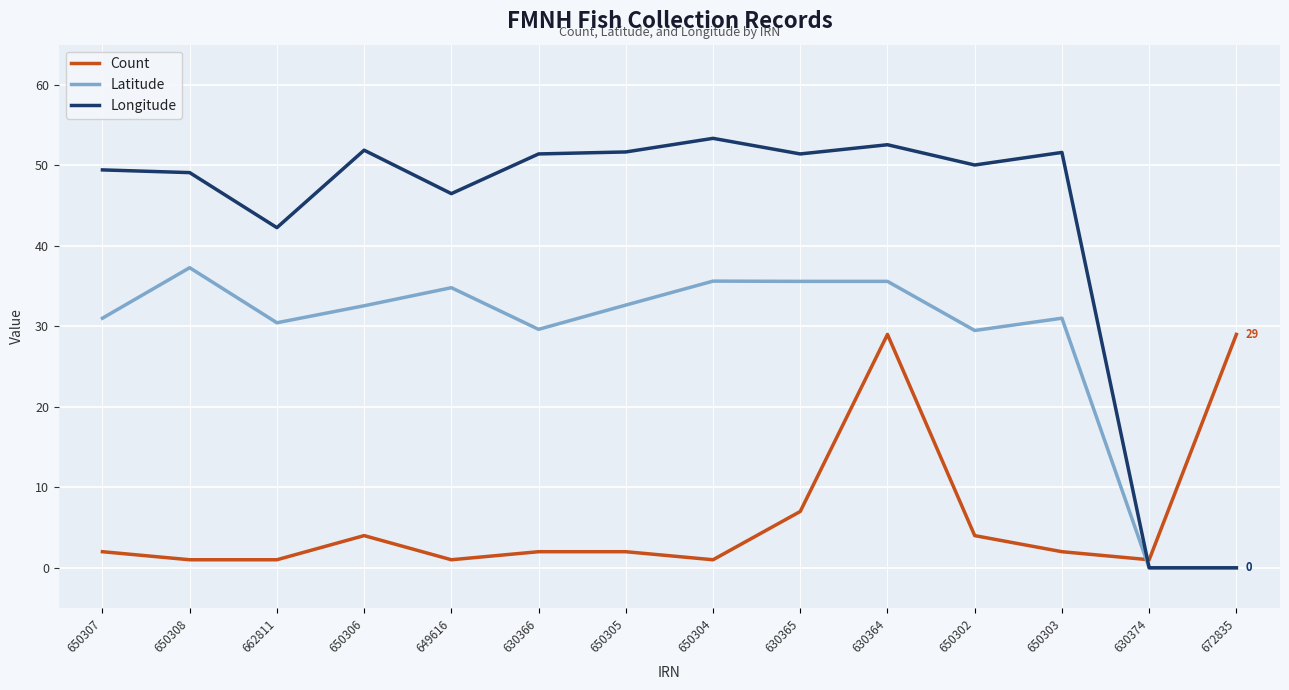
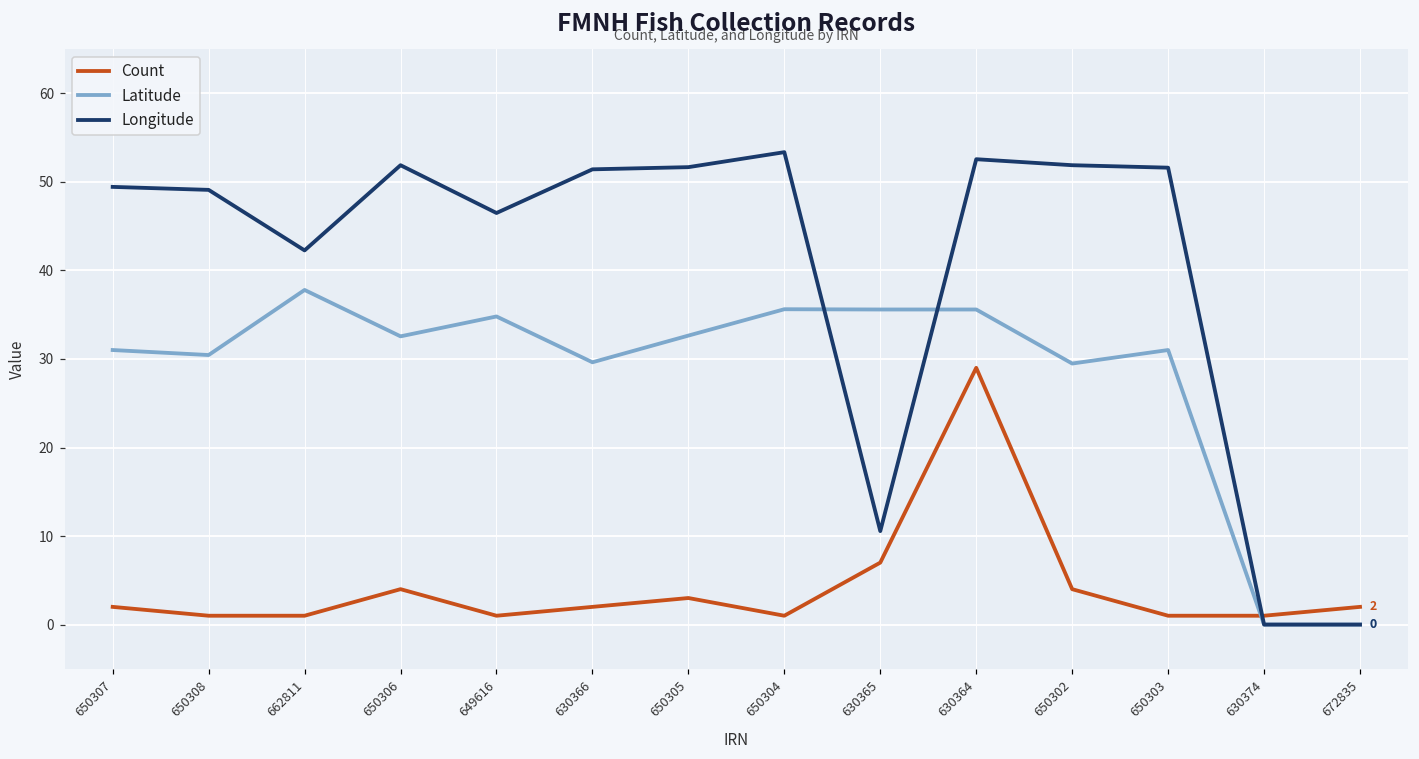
  {
    "Count": {
-     "650305": 2,
-     "650303": 2,
-     "672835": 29
+     "650305": 3,
+     "650303": 1,
+     "672835": 2
    },
    "Latitude": {
      "650307": 31,
-     "650308": 37,
-     "662811": 30,
+     "650308": 30,
+     "662811": 38,
      "650306": 33,
      "649616": 35,
      "630366": 30,
      "650305": 33,
      "650304": 36,
      "630365": 36,
      "630364": 36,
      "650302": 29,
      "650303": 31
    },
    "Longitude": {
      "650307": 49,
      "650308": 49,
      "662811": 42,
      "650306": 52,
      "649616": 46,
      "630366": 51,
      "650305": 52,
      "650304": 53,
-     "630365": 51,
+     "630365": 11,
      "630364": 53,
-     "650302": 50,
+     "650302": 52,
      "650303": 52
    }
  }
